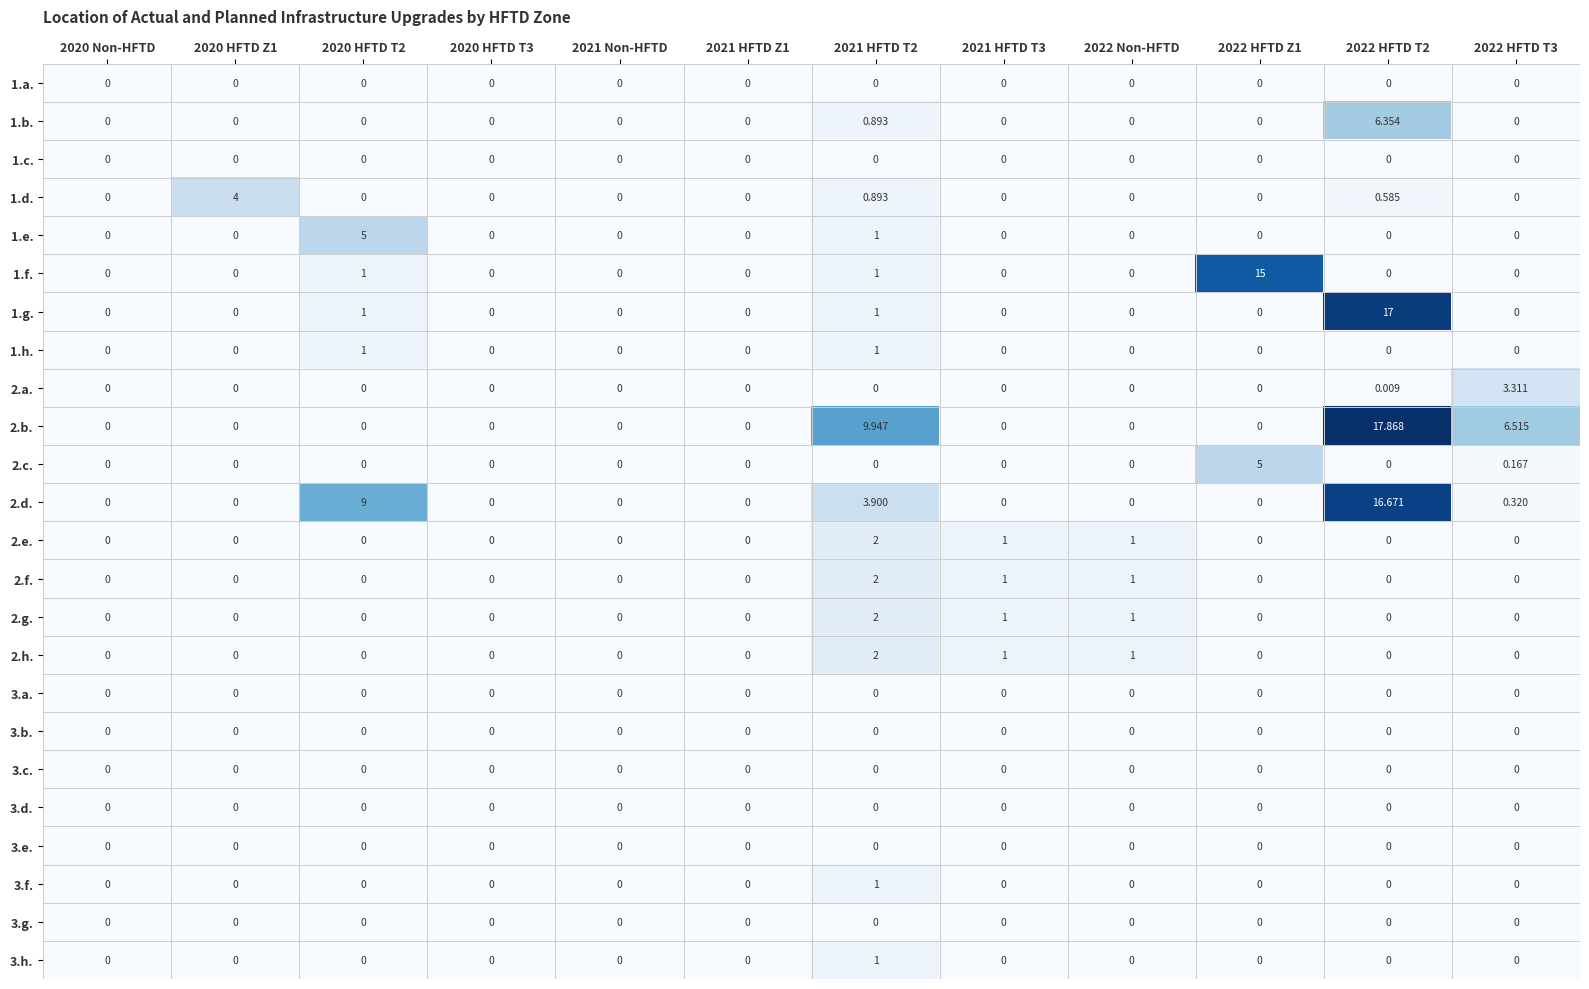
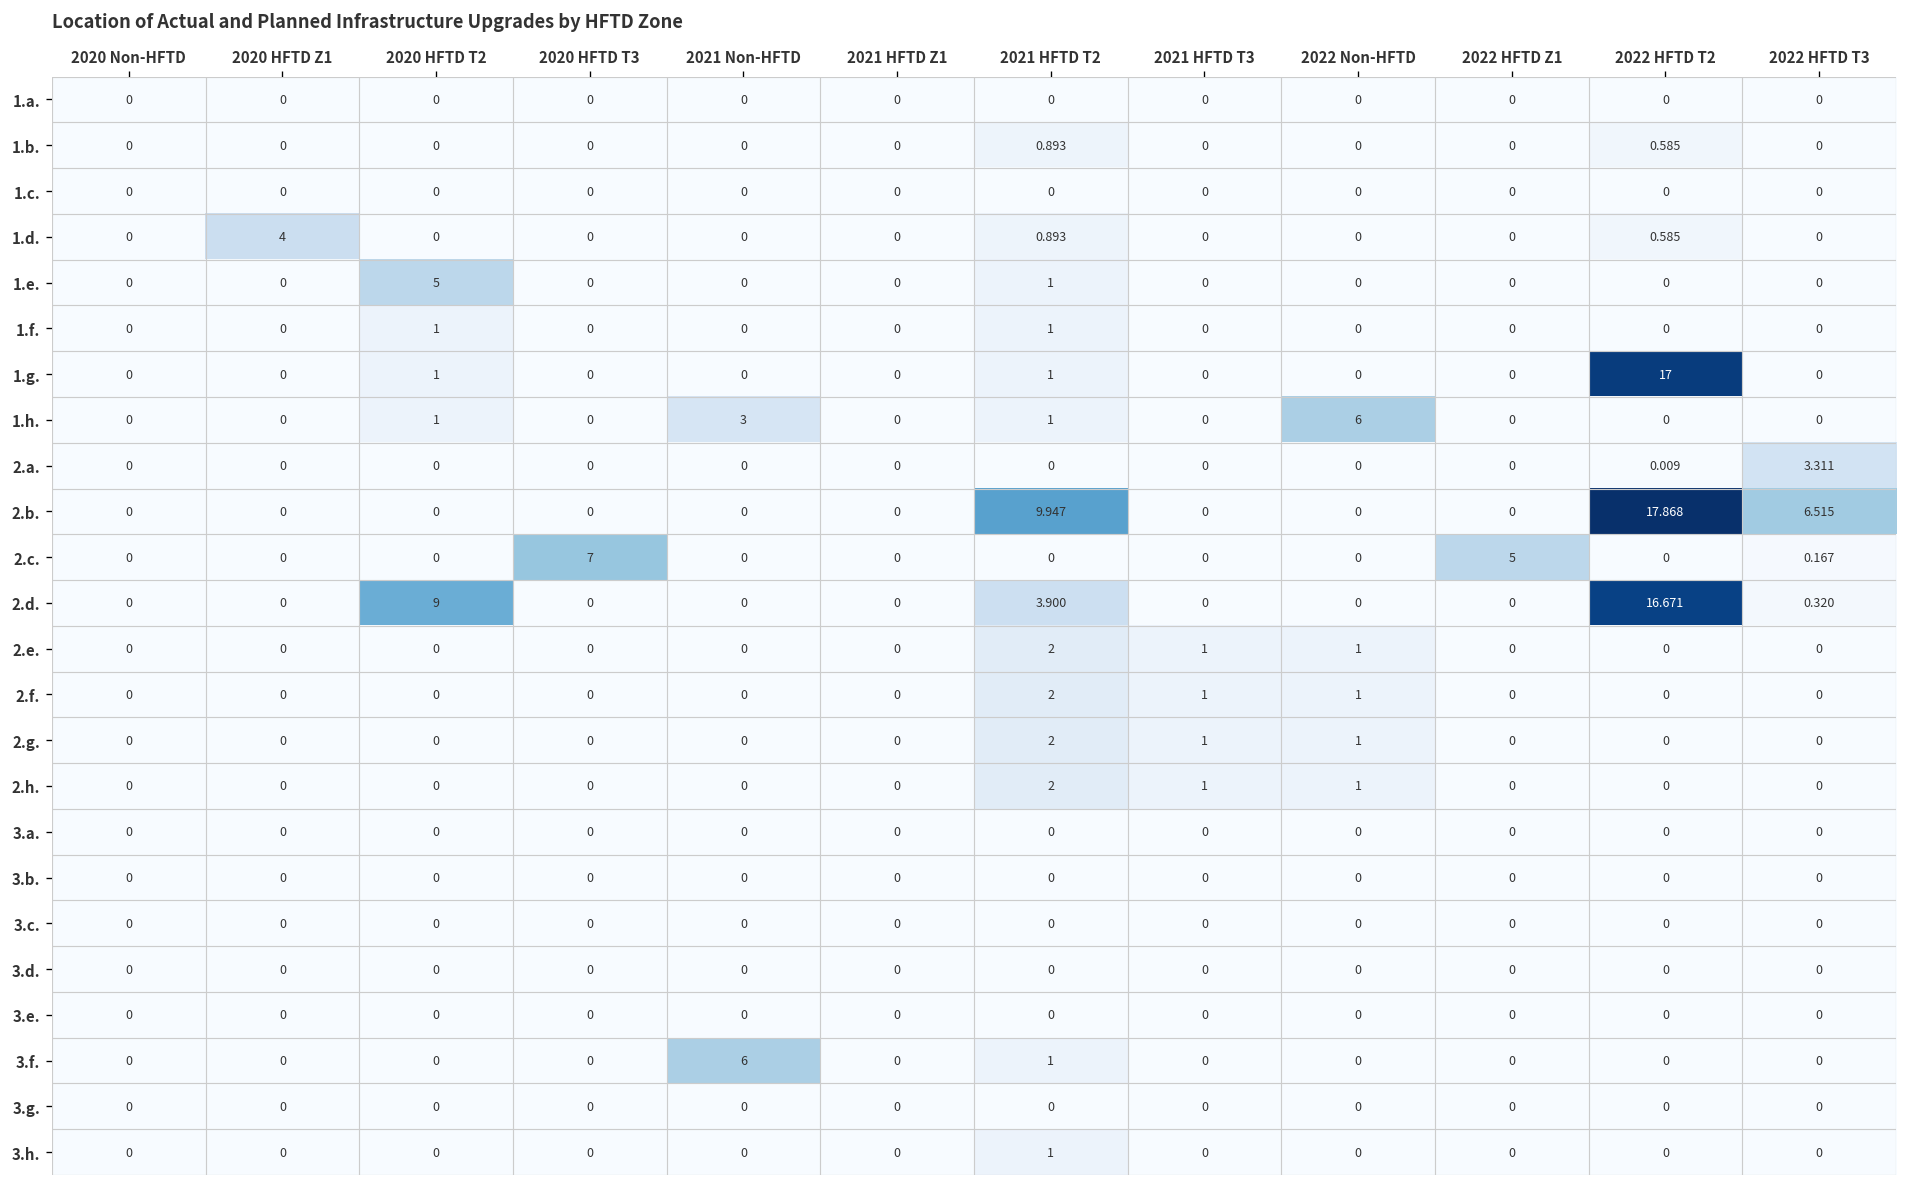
  {
    "1.b.": {
      "2020 Non-HFTD": 0,
      "2020 HFTD Z1": 0,
      "2020 HFTD T2": 0,
      "2020 HFTD T3": 0,
      "2021 Non-HFTD": 0,
      "2021 HFTD Z1": 0,
      "2021 HFTD T2": 0.893,
      "2021 HFTD T3": 0,
      "2022 Non-HFTD": 0,
      "2022 HFTD Z1": 0,
-     "2022 HFTD T2": 6.354,
+     "2022 HFTD T2": 0.585,
      "2022 HFTD T3": 0
    },
    "1.f.": {
      "2020 Non-HFTD": 0,
      "2020 HFTD Z1": 0,
      "2020 HFTD T2": 1,
      "2020 HFTD T3": 0,
      "2021 Non-HFTD": 0,
      "2021 HFTD Z1": 0,
      "2021 HFTD T2": 1,
      "2021 HFTD T3": 0,
      "2022 Non-HFTD": 0,
-     "2022 HFTD Z1": 15,
+     "2022 HFTD Z1": 0,
      "2022 HFTD T2": 0,
      "2022 HFTD T3": 0
    },
    "1.h.": {
      "2020 Non-HFTD": 0,
      "2020 HFTD Z1": 0,
      "2020 HFTD T2": 1,
      "2020 HFTD T3": 0,
-     "2021 Non-HFTD": 0,
+     "2021 Non-HFTD": 3,
      "2021 HFTD Z1": 0,
      "2021 HFTD T2": 1,
      "2021 HFTD T3": 0,
-     "2022 Non-HFTD": 0,
+     "2022 Non-HFTD": 6,
      "2022 HFTD Z1": 0,
      "2022 HFTD T2": 0,
      "2022 HFTD T3": 0
    },
    "2.c.": {
      "2020 Non-HFTD": 0,
      "2020 HFTD Z1": 0,
      "2020 HFTD T2": 0,
-     "2020 HFTD T3": 0,
+     "2020 HFTD T3": 7,
      "2021 Non-HFTD": 0,
      "2021 HFTD Z1": 0,
      "2021 HFTD T2": 0,
      "2021 HFTD T3": 0,
      "2022 Non-HFTD": 0,
      "2022 HFTD Z1": 5,
      "2022 HFTD T2": 0,
      "2022 HFTD T3": 0.167
    },
    "3.f.": {
      "2020 Non-HFTD": 0,
      "2020 HFTD Z1": 0,
      "2020 HFTD T2": 0,
      "2020 HFTD T3": 0,
-     "2021 Non-HFTD": 0,
+     "2021 Non-HFTD": 6,
      "2021 HFTD Z1": 0,
      "2021 HFTD T2": 1,
      "2021 HFTD T3": 0,
      "2022 Non-HFTD": 0,
      "2022 HFTD Z1": 0,
      "2022 HFTD T2": 0,
      "2022 HFTD T3": 0
    }
  }
